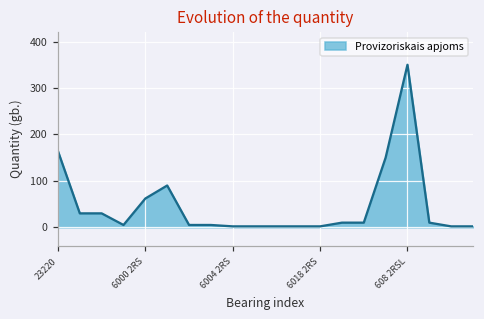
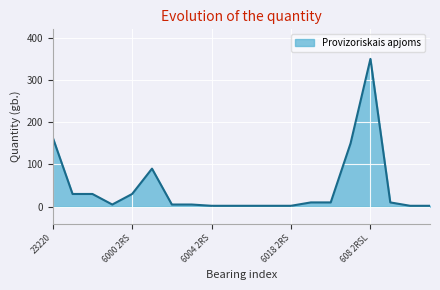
  {
    "23220": 160,
-   "6000 2RS": 60,
+   "6000 2RS": 30,
    "6004 2RS": 0,
    "6018 2RS": 0,
    "608 2RSL": 350
  }
